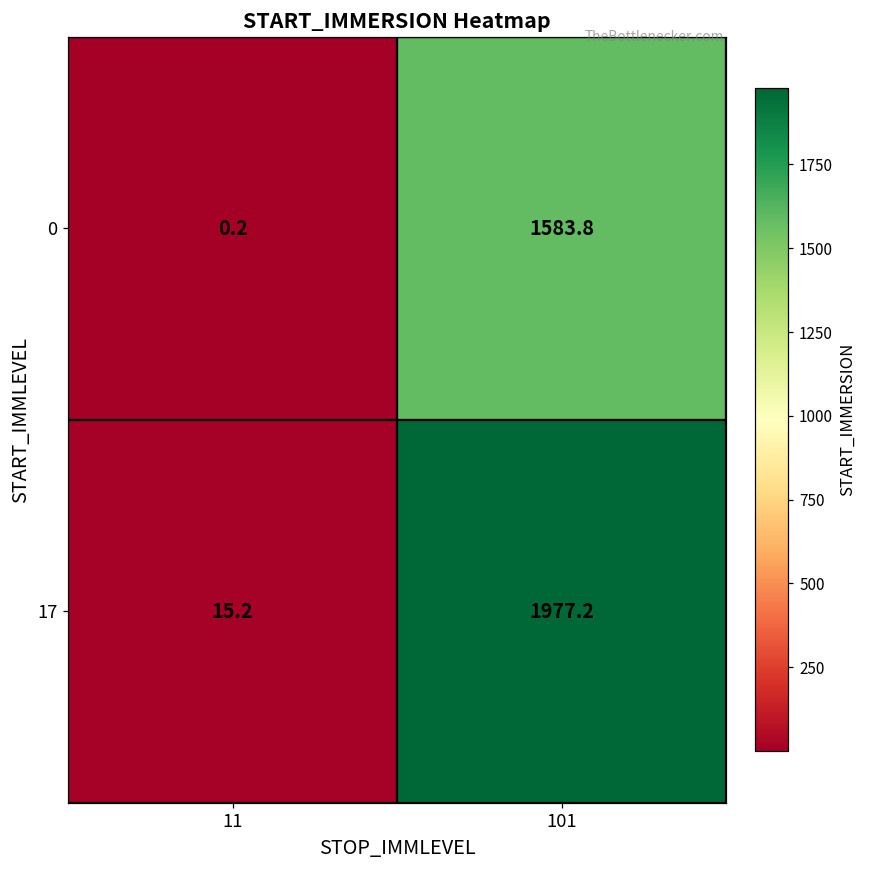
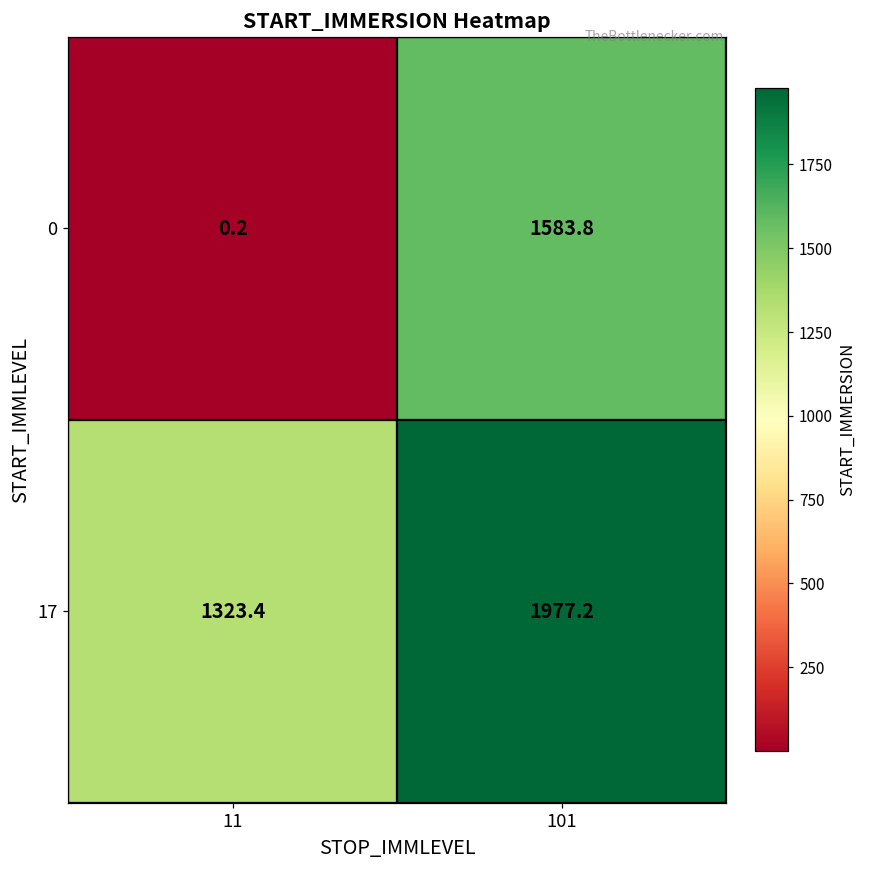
  {
    "0": {
      "11": 0.2,
      "101": 1583.8
    },
    "17": {
-     "11": 15.2,
+     "11": 1323.4,
      "101": 1977.2
    }
  }
